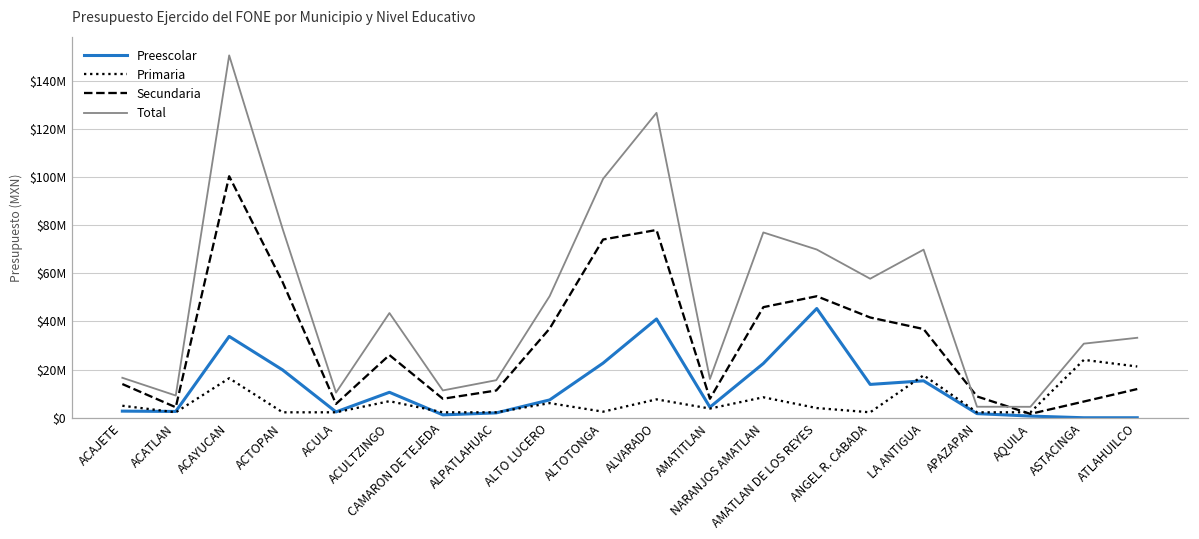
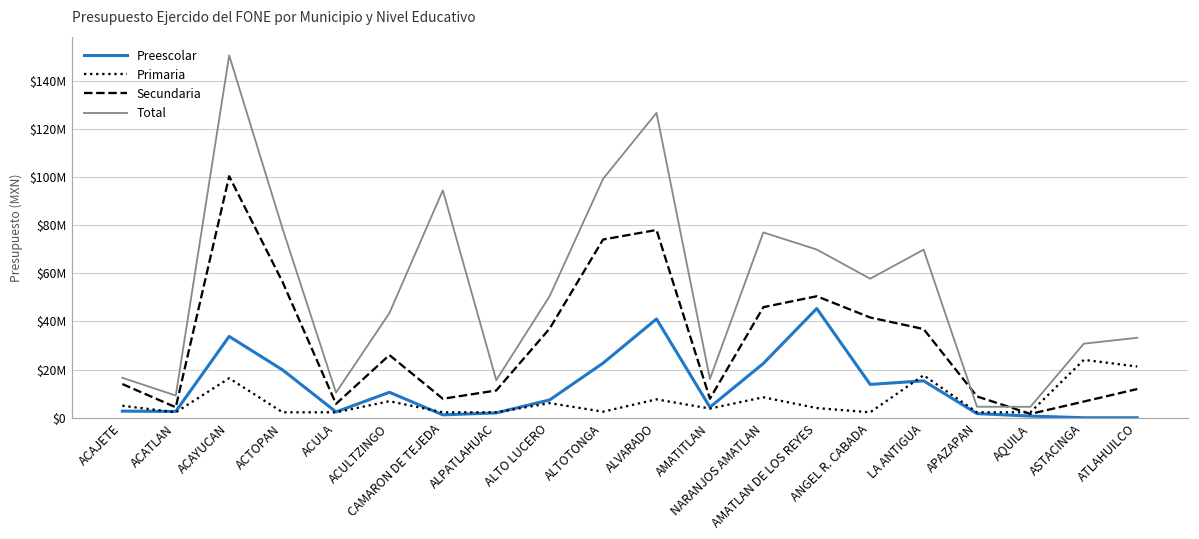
  {
    "Preescolar": {
      "ACAJETE": "$3000000",
      "ACAYUCAN": "$34000000",
      "ACTOPAN": "$20000000",
      "ACULTZINGO": "$11000000",
      "ALTO LUCERO": "$7000000",
      "ALTOTONGA": "$23000000",
      "ALVARADO": "$41000000",
      "NARANJOS AMATLAN": "$23000000",
      "AMATLAN DE LOS REYES": "$45000000",
      "ANGEL R. CABADA": "$14000000",
      "LA ANTIGUA": "$15000000",
      "ASTACINGA": "$0",
      "ATLAHUILCO": "$0"
    },
    "Total": {
      "ACAJETE": "$17000000",
      "ACATLAN": "$9000000",
      "ACAYUCAN": "$151000000",
      "ACTOPAN": "$79000000",
      "ACULA": "$10000000",
      "ACULTZINGO": "$44000000",
-     "CAMARON DE TEJEDA": "$11000000",
+     "CAMARON DE TEJEDA": "$94000000",
      "ALPATLAHUAC": "$16000000",
      "ALTO LUCERO": "$51000000",
      "ALTOTONGA": "$99000000",
      "ALVARADO": "$127000000",
      "AMATITLAN": "$16000000",
      "NARANJOS AMATLAN": "$77000000",
      "AMATLAN DE LOS REYES": "$70000000",
      "ANGEL R. CABADA": "$58000000",
      "LA ANTIGUA": "$70000000",
      "APAZAPAN": "$5000000",
      "AQUILA": "$5000000",
      "ASTACINGA": "$31000000",
      "ATLAHUILCO": "$33000000"
    }
  }
